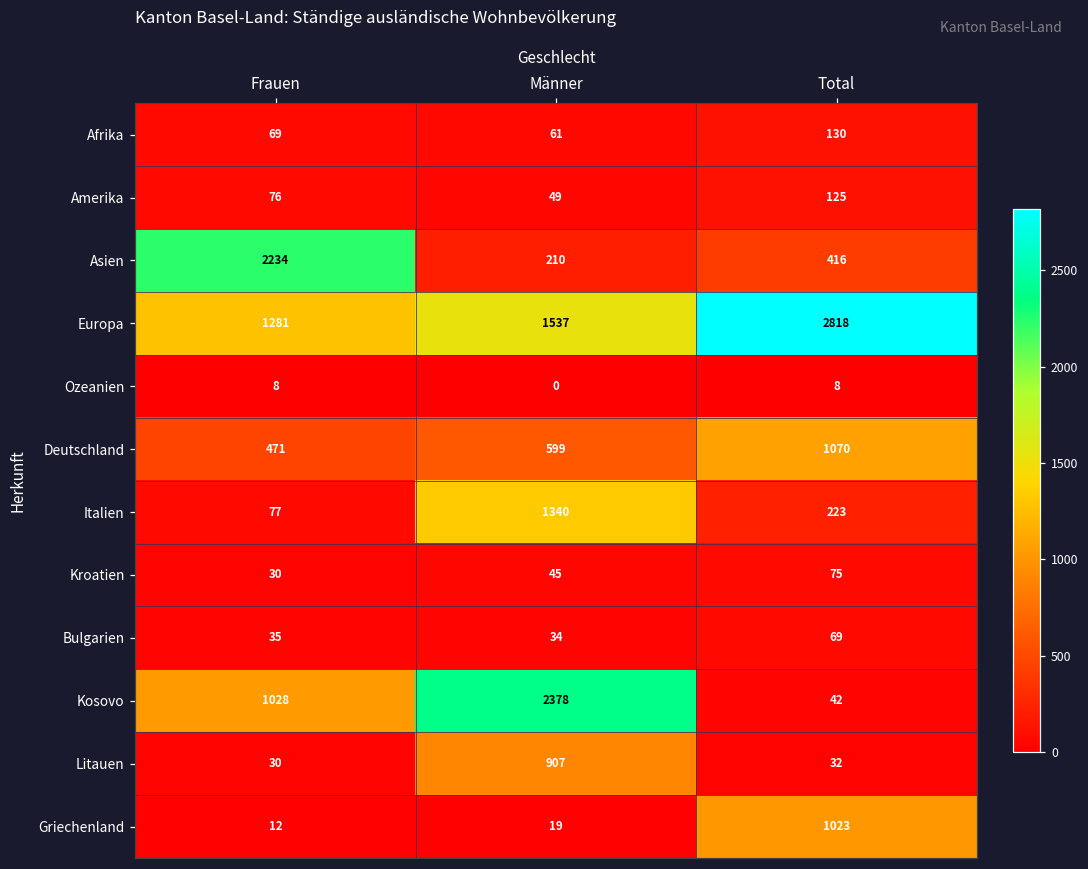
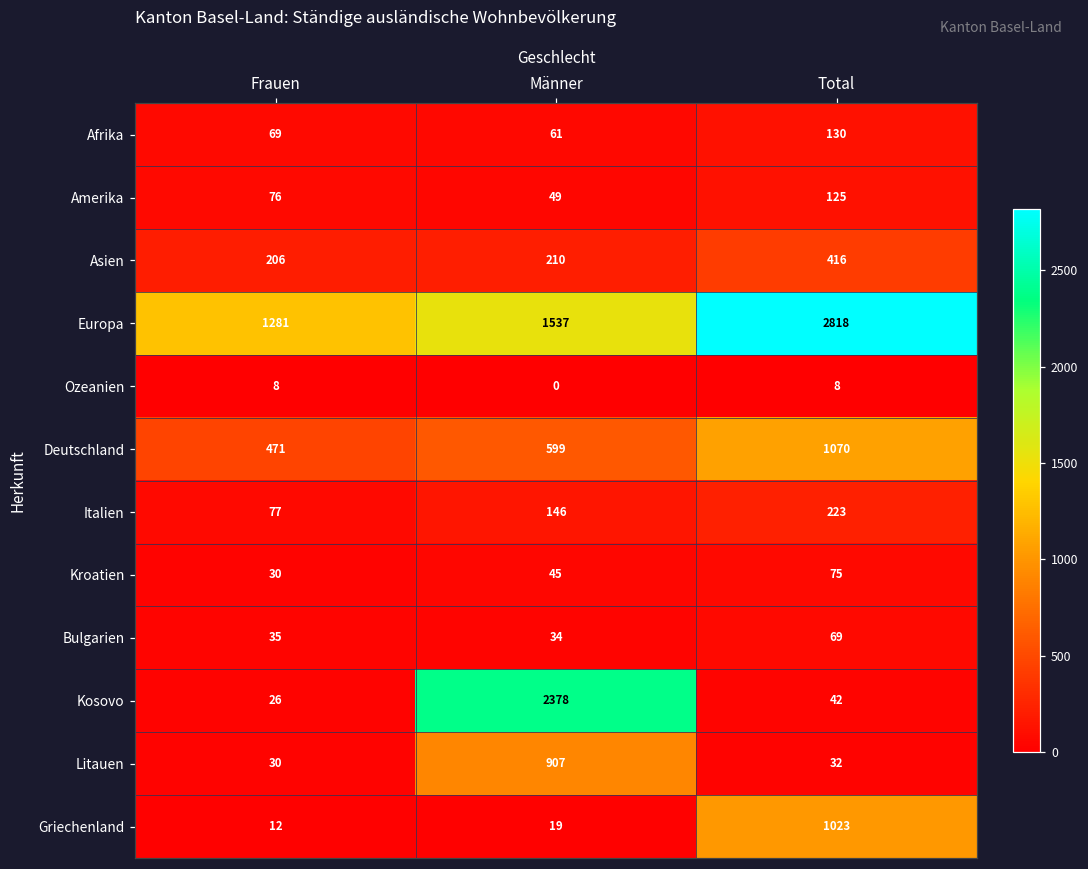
  {
    "Afrika": {
      "Frauen": 69,
      "Männer": 61,
      "Total": 130
    },
    "Amerika": {
      "Frauen": 76,
      "Männer": 49,
      "Total": 125
    },
    "Asien": {
-     "Frauen": 2234,
+     "Frauen": 206,
      "Männer": 210,
      "Total": 416
    },
    "Europa": {
      "Frauen": 1281,
      "Männer": 1537,
      "Total": 2818
    },
    "Ozeanien": {
      "Frauen": 8,
      "Männer": 0,
      "Total": 8
    },
    "Deutschland": {
      "Frauen": 471,
      "Männer": 599,
      "Total": 1070
    },
    "Italien": {
      "Frauen": 77,
-     "Männer": 1340,
+     "Männer": 146,
      "Total": 223
    },
    "Kroatien": {
      "Frauen": 30,
      "Männer": 45,
      "Total": 75
    },
    "Bulgarien": {
      "Frauen": 35,
      "Männer": 34,
      "Total": 69
    },
    "Kosovo": {
-     "Frauen": 1028,
+     "Frauen": 26,
      "Männer": 2378,
      "Total": 42
    },
    "Litauen": {
      "Frauen": 30,
      "Männer": 907,
      "Total": 32
    },
    "Griechenland": {
      "Frauen": 12,
      "Männer": 19,
      "Total": 1023
    }
  }
